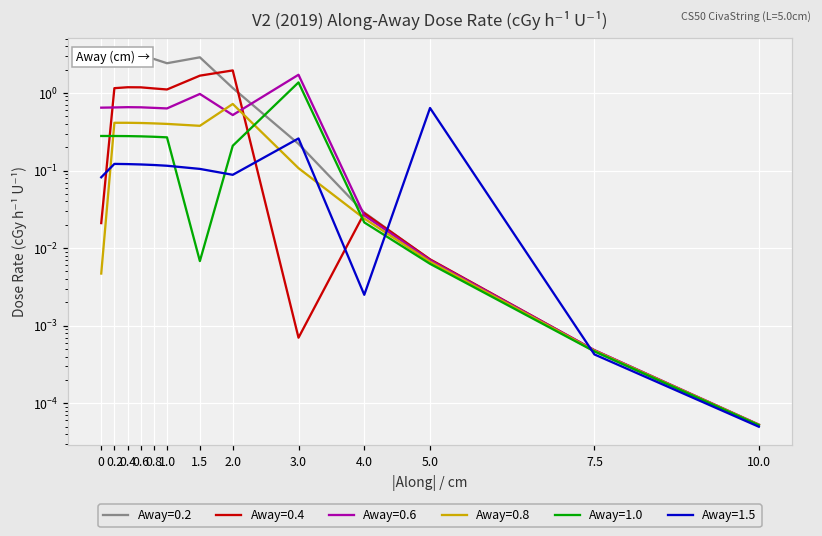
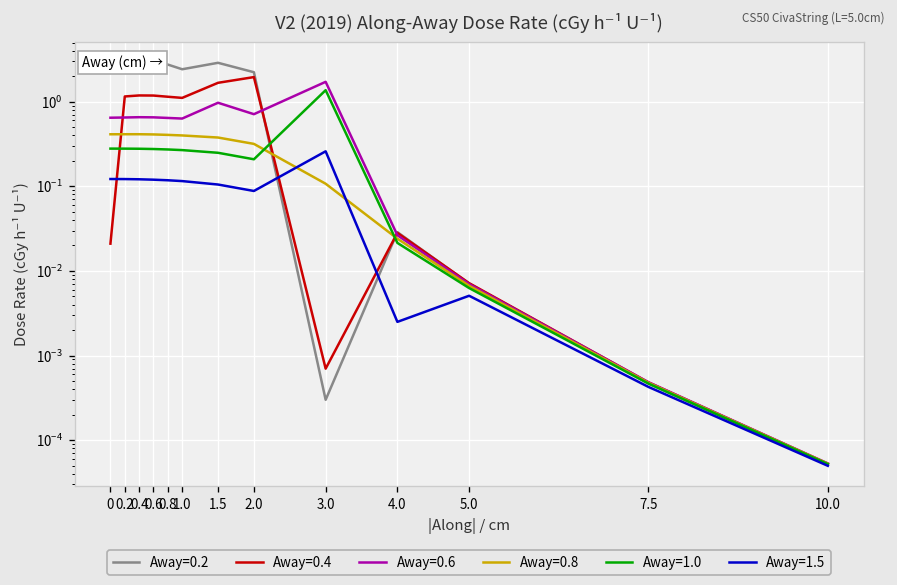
  {
    "Away=0.2": {
      "1.5": 2.9,
-     "2.0": 1.2,
-     "3.0": 0.22
+     "2.0": 2.2,
+     "3.0": 0.0003
    },
    "Away=0.4": {
      "0": 0.021,
      "1.5": 1.7,
      "2.0": 2.0,
      "3.0": 0.0007
    },
    "Away=0.6": {
      "0": 0.6,
      "1.5": 1.0,
-     "2.0": 0.5,
+     "2.0": 0.7,
      "3.0": 1.7
    },
    "Away=0.8": {
-     "0": 0.005,
+     "0": 0.4,
      "1.5": 0.4,
-     "2.0": 0.7,
+     "2.0": 0.3,
      "3.0": 0.11,
      "4.0": 0.024
    },
    "Away=1.0": {
      "0": 0.28,
-     "1.5": 0.007,
+     "1.5": 0.25,
      "2.0": 0.21,
      "3.0": 1.4,
      "4.0": 0.021
    },
    "Away=1.5": {
-     "0": 0.08,
+     "0": 0.12,
      "1.5": 0.10,
      "2.0": 0.09,
      "3.0": 0.26,
      "4.0": 0.0025,
-     "5.0": 0.6,
+     "5.0": 0.005,
      "7.5": 0.0004
    }
  }
